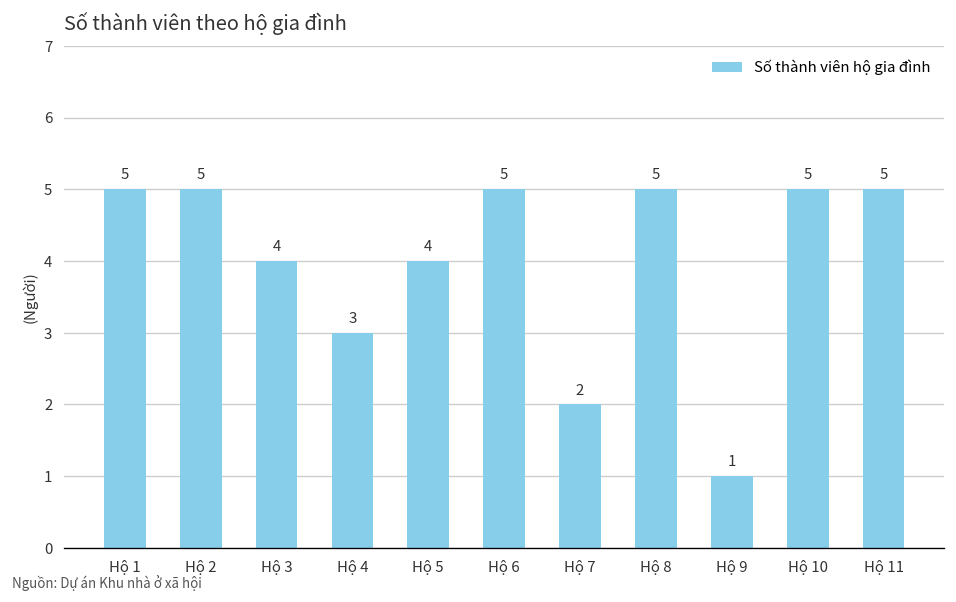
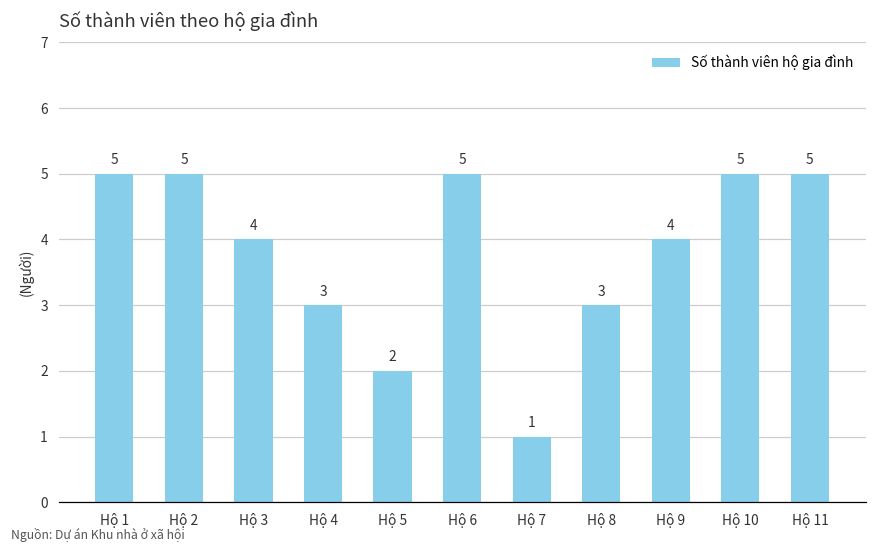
  {
    "Hộ 1": 5,
    "Hộ 2": 5,
    "Hộ 3": 4,
    "Hộ 4": 3,
-   "Hộ 5": 4,
+   "Hộ 5": 2,
    "Hộ 6": 5,
-   "Hộ 7": 2,
-   "Hộ 8": 5,
-   "Hộ 9": 1,
+   "Hộ 7": 1,
+   "Hộ 8": 3,
+   "Hộ 9": 4,
    "Hộ 10": 5,
    "Hộ 11": 5
  }
